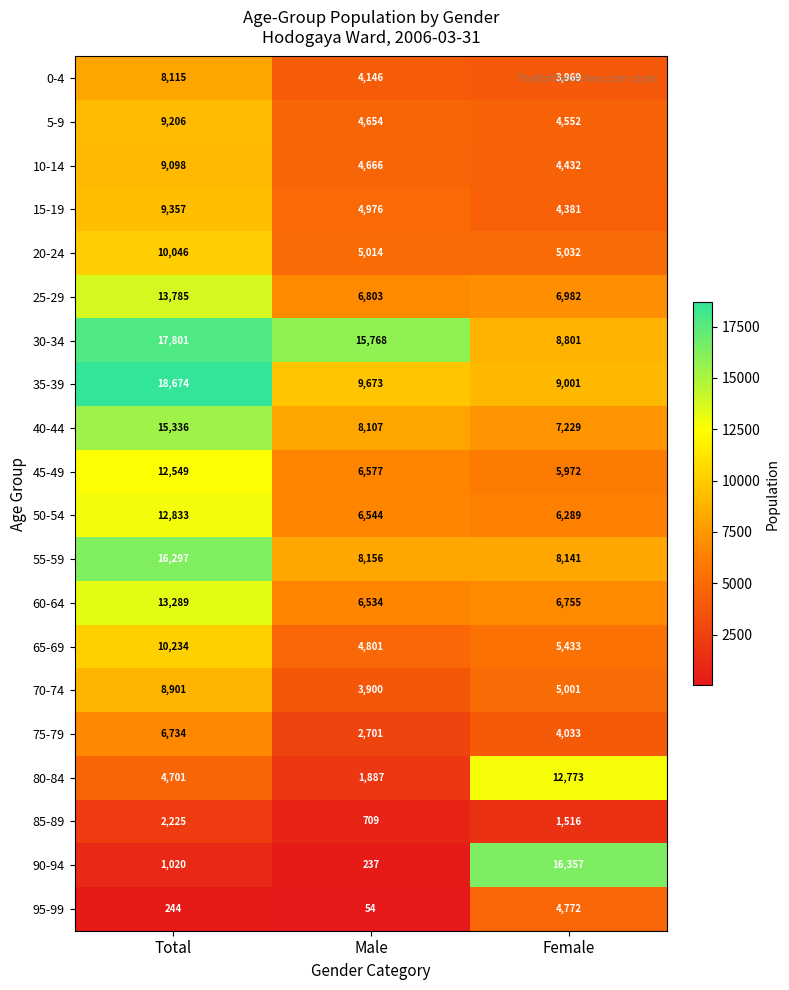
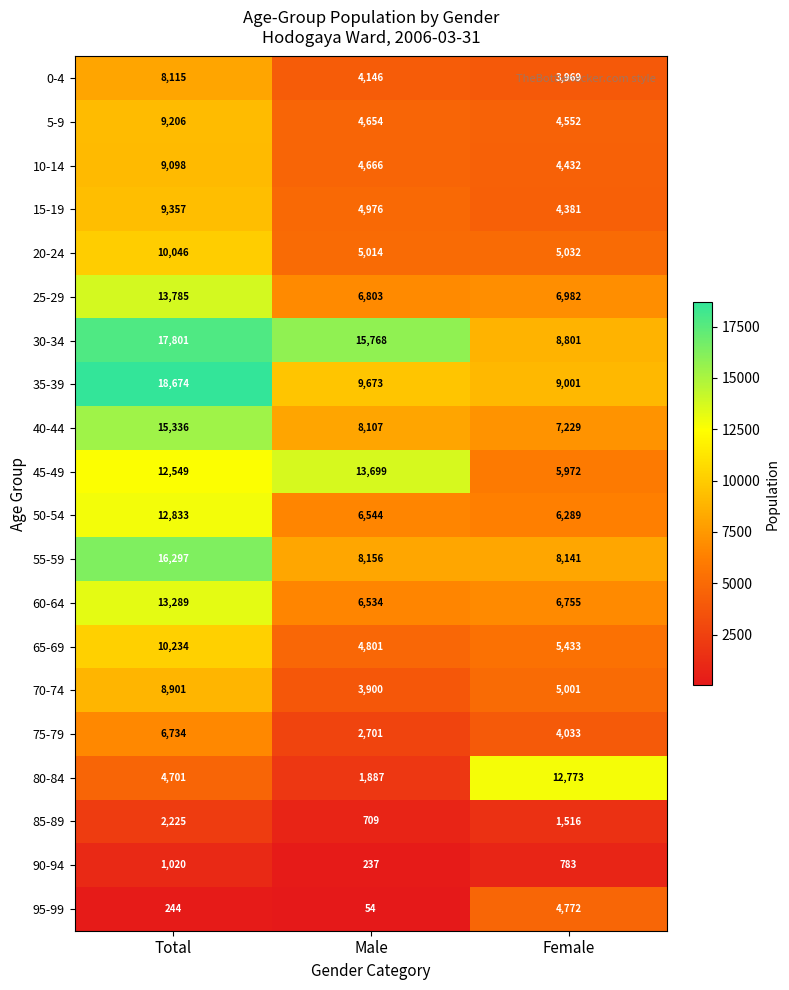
  {
    "0-4": {
      "Total": "8,115",
      "Male": "4,146"
    },
    "5-9": {
      "Total": "9,206",
      "Male": "4,654",
      "Female": "4,552"
    },
    "10-14": {
      "Total": "9,098",
      "Male": "4,666",
      "Female": "4,432"
    },
    "15-19": {
      "Total": "9,357",
      "Male": "4,976",
      "Female": "4,381"
    },
    "20-24": {
      "Total": "10,046",
      "Male": "5,014",
      "Female": "5,032"
    },
    "25-29": {
      "Total": "13,785",
      "Male": "6,803",
      "Female": "6,982"
    },
    "30-34": {
      "Total": "17,801",
      "Male": "15,768",
      "Female": "8,801"
    },
    "35-39": {
      "Total": "18,674",
      "Male": "9,673",
      "Female": "9,001"
    },
    "40-44": {
      "Total": "15,336",
      "Male": "8,107",
      "Female": "7,229"
    },
    "45-49": {
      "Total": "12,549",
-     "Male": "6,577",
+     "Male": "13,699",
      "Female": "5,972"
    },
    "50-54": {
      "Total": "12,833",
      "Male": "6,544",
      "Female": "6,289"
    },
    "55-59": {
      "Total": "16,297",
      "Male": "8,156",
      "Female": "8,141"
    },
    "60-64": {
      "Total": "13,289",
      "Male": "6,534",
      "Female": "6,755"
    },
    "65-69": {
      "Total": "10,234",
      "Male": "4,801",
      "Female": "5,433"
    },
    "70-74": {
      "Total": "8,901",
      "Male": "3,900",
      "Female": "5,001"
    },
    "75-79": {
      "Total": "6,734",
      "Male": "2,701",
      "Female": "4,033"
    },
    "80-84": {
      "Total": "4,701",
      "Male": "1,887",
      "Female": "12,773"
    },
    "85-89": {
      "Total": "2,225",
      "Male": "709",
      "Female": "1,516"
    },
    "90-94": {
      "Total": "1,020",
      "Male": "237",
-     "Female": "16,357"
+     "Female": "783"
    },
    "95-99": {
      "Total": "244",
      "Male": "54",
      "Female": "4,772"
    }
  }
